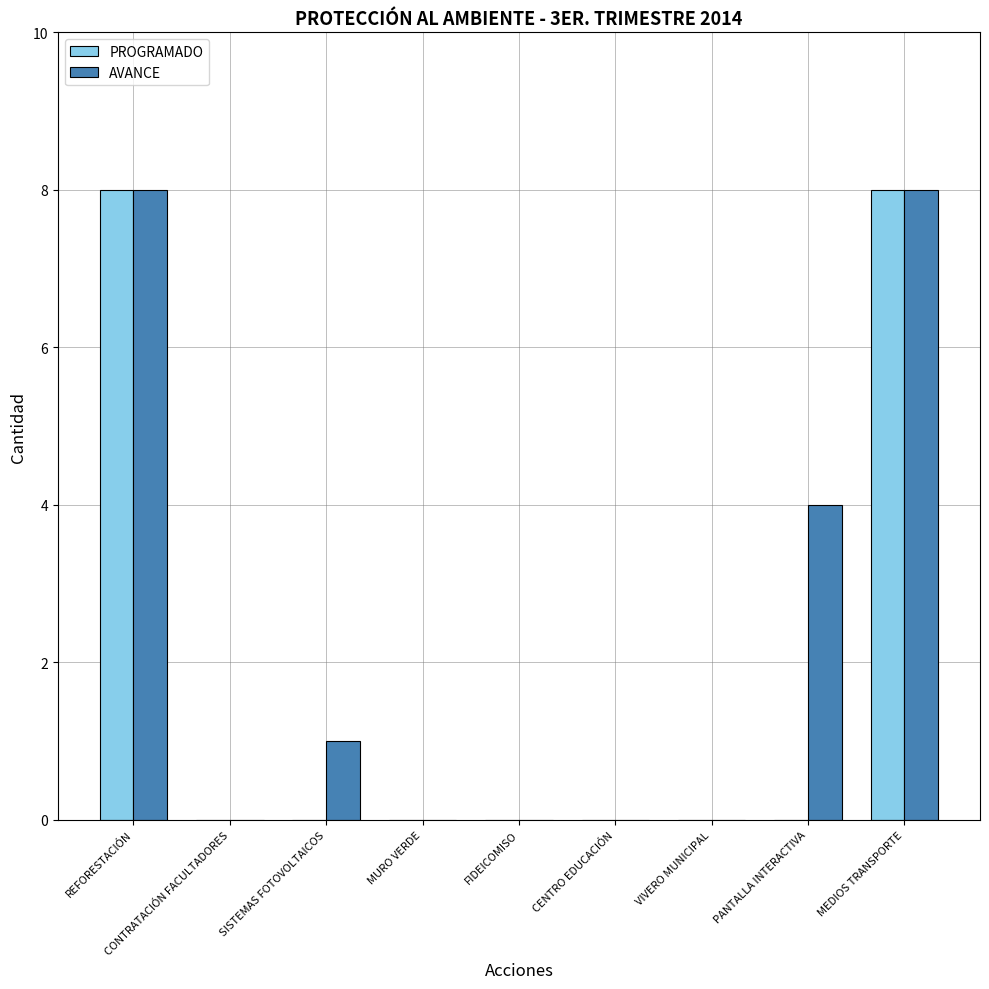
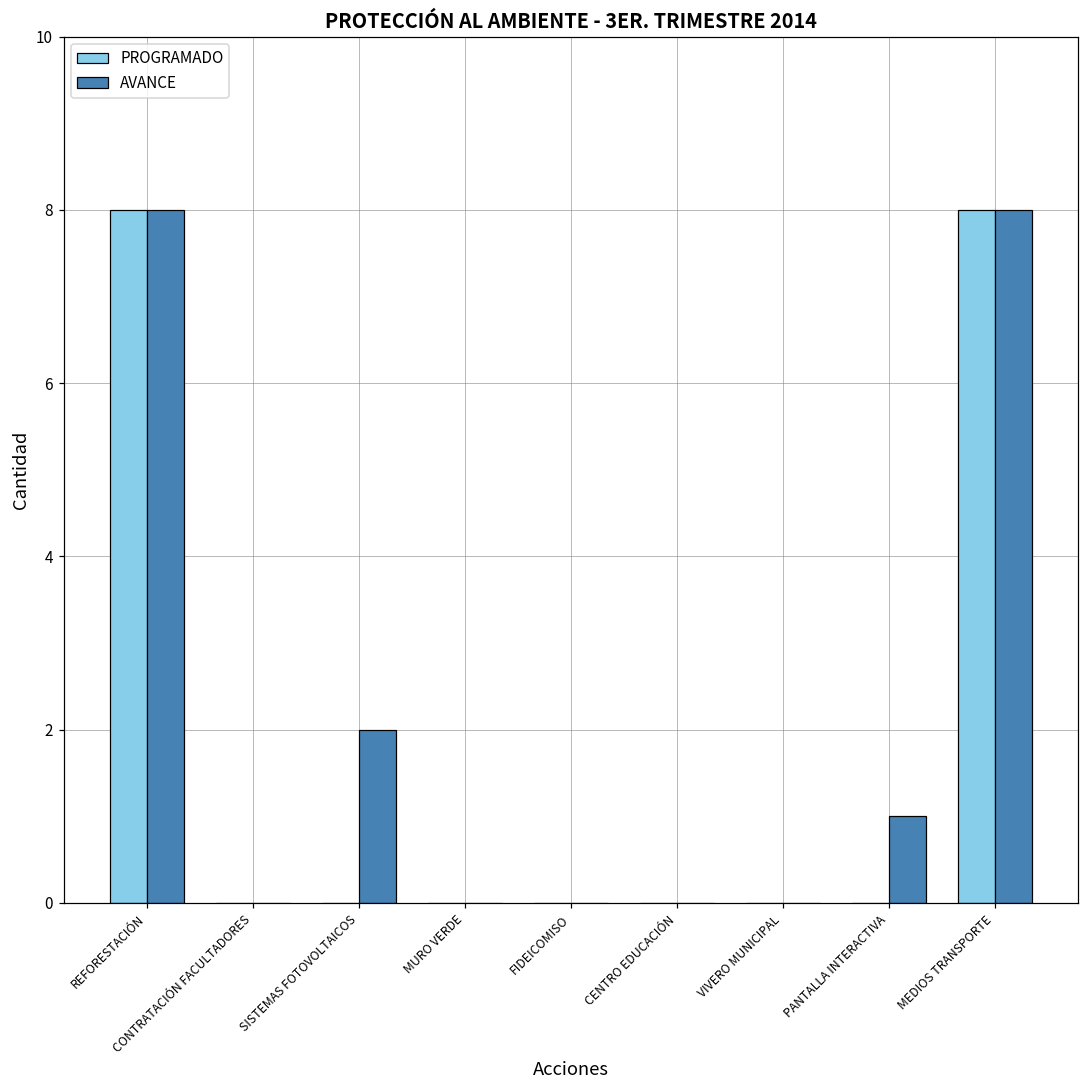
  {
    "PROGRAMADO": {
      "REFORESTACIÓN": 8,
      "CONTRATACIÓN FACULTADORES": 0,
      "SISTEMAS FOTOVOLTAICOS": 0,
      "MURO VERDE": 0,
      "FIDEICOMISO": 0,
      "CENTRO EDUCACIÓN": 0,
      "VIVERO MUNICIPAL": 0,
      "PANTALLA INTERACTIVA": 0,
      "MEDIOS TRANSPORTE": 8
    },
    "AVANCE": {
      "REFORESTACIÓN": 8,
      "CONTRATACIÓN FACULTADORES": 0,
-     "SISTEMAS FOTOVOLTAICOS": 1,
+     "SISTEMAS FOTOVOLTAICOS": 2,
      "MURO VERDE": 0,
      "FIDEICOMISO": 0,
      "CENTRO EDUCACIÓN": 0,
      "VIVERO MUNICIPAL": 0,
-     "PANTALLA INTERACTIVA": 4,
+     "PANTALLA INTERACTIVA": 1,
      "MEDIOS TRANSPORTE": 8
    }
  }
